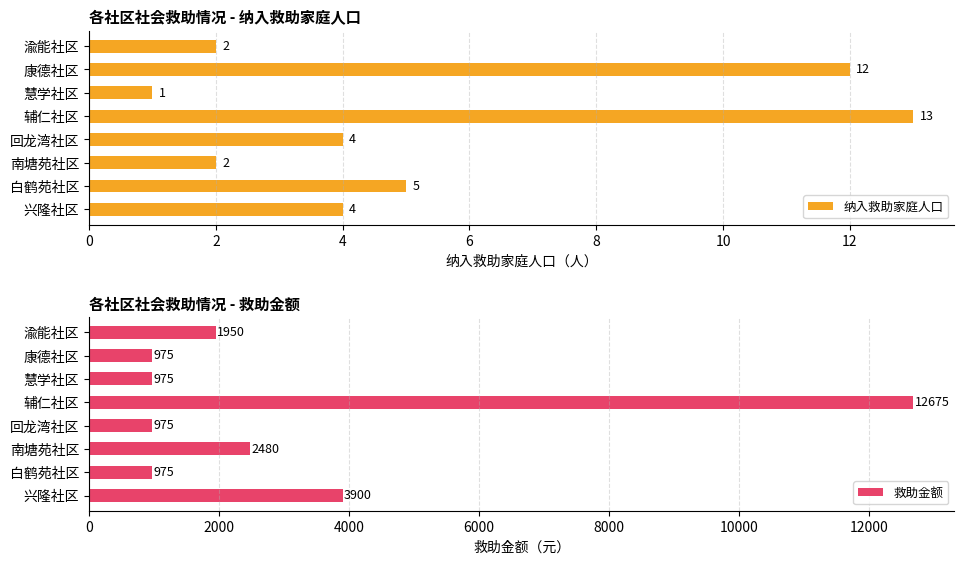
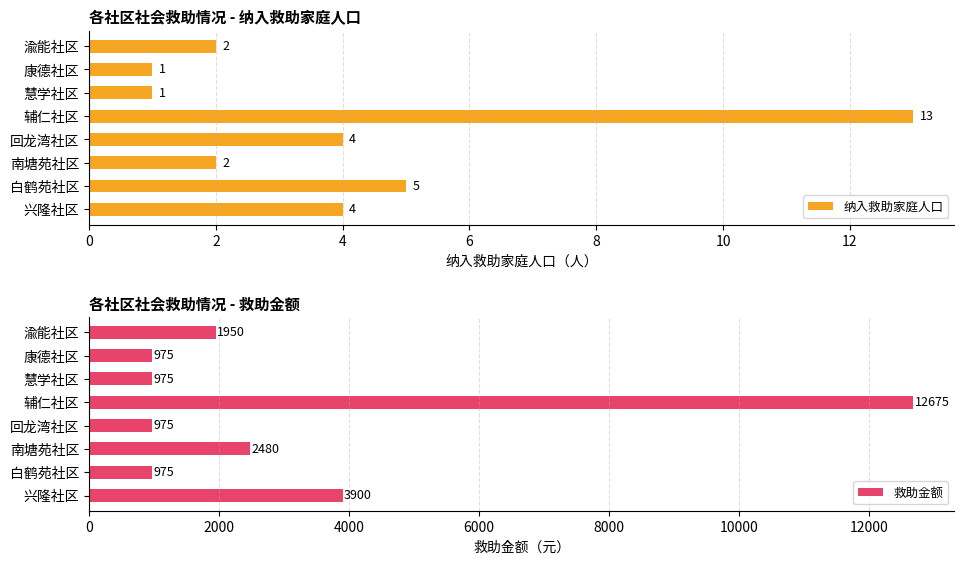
  {
    "各社区社会救助情况 - 纳入救助家庭人口": {
      "渝能社区": 2,
-     "康德社区": 12,
+     "康德社区": 1,
      "慧学社区": 1,
      "辅仁社区": 13,
      "回龙湾社区": 4,
      "南塘苑社区": 2,
      "白鹤苑社区": 5,
      "兴隆社区": 4
    },
    "各社区社会救助情况 - 救助金额": {
      "渝能社区": 1950,
      "康德社区": 975,
      "慧学社区": 975,
      "辅仁社区": 12675,
      "回龙湾社区": 975,
      "南塘苑社区": 2480,
      "白鹤苑社区": 975,
      "兴隆社区": 3900
    }
  }
